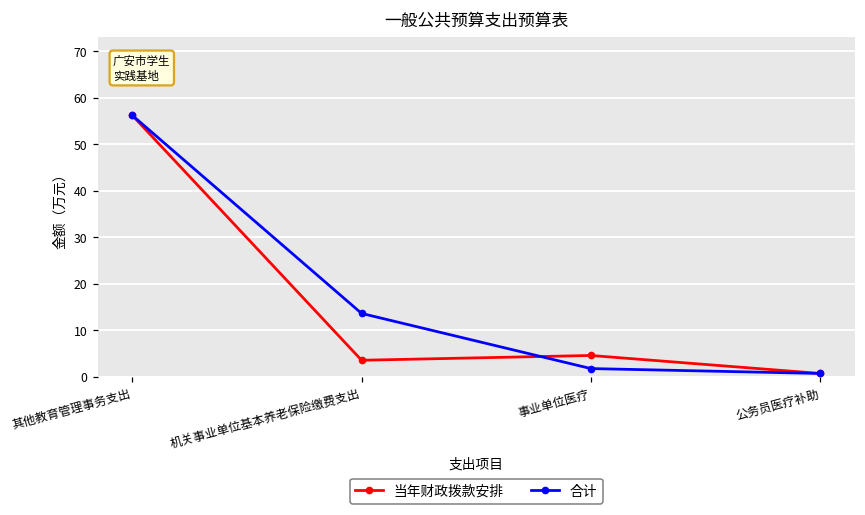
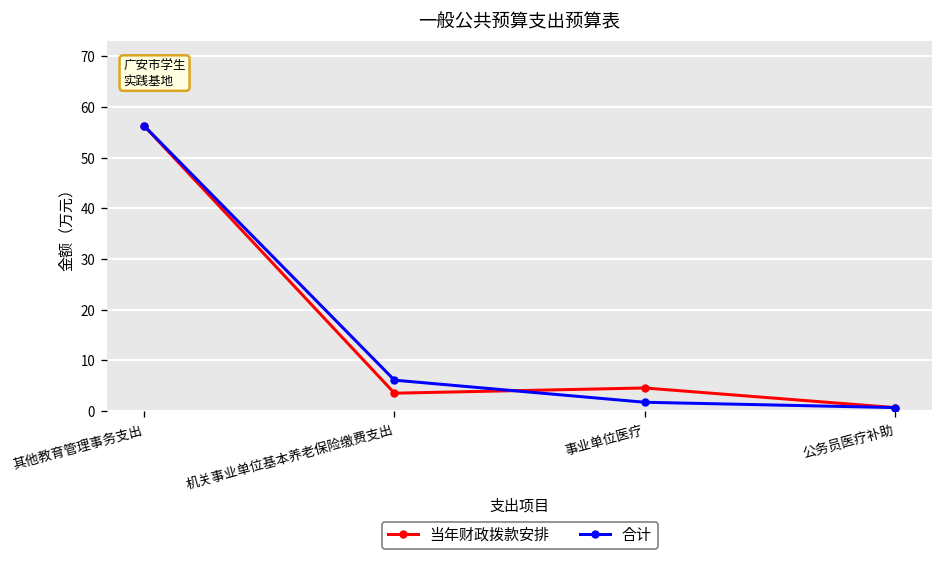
  {
    "当年财政拨款安排": {
      "机关事业单位基本养老保险缴费支出": 4,
      "事业单位医疗": 5
    },
    "合计": {
-     "机关事业单位基本养老保险缴费支出": 14,
+     "机关事业单位基本养老保险缴费支出": 6,
      "事业单位医疗": 2
    }
  }
